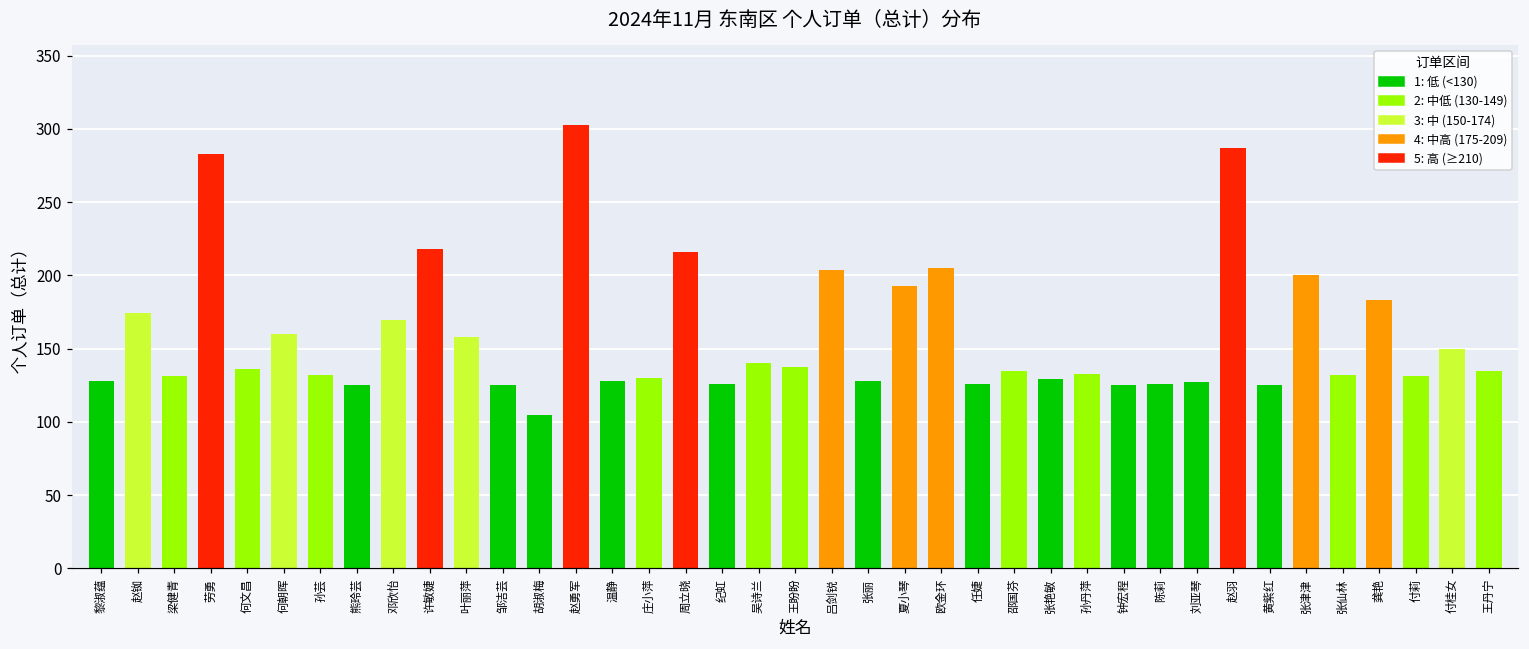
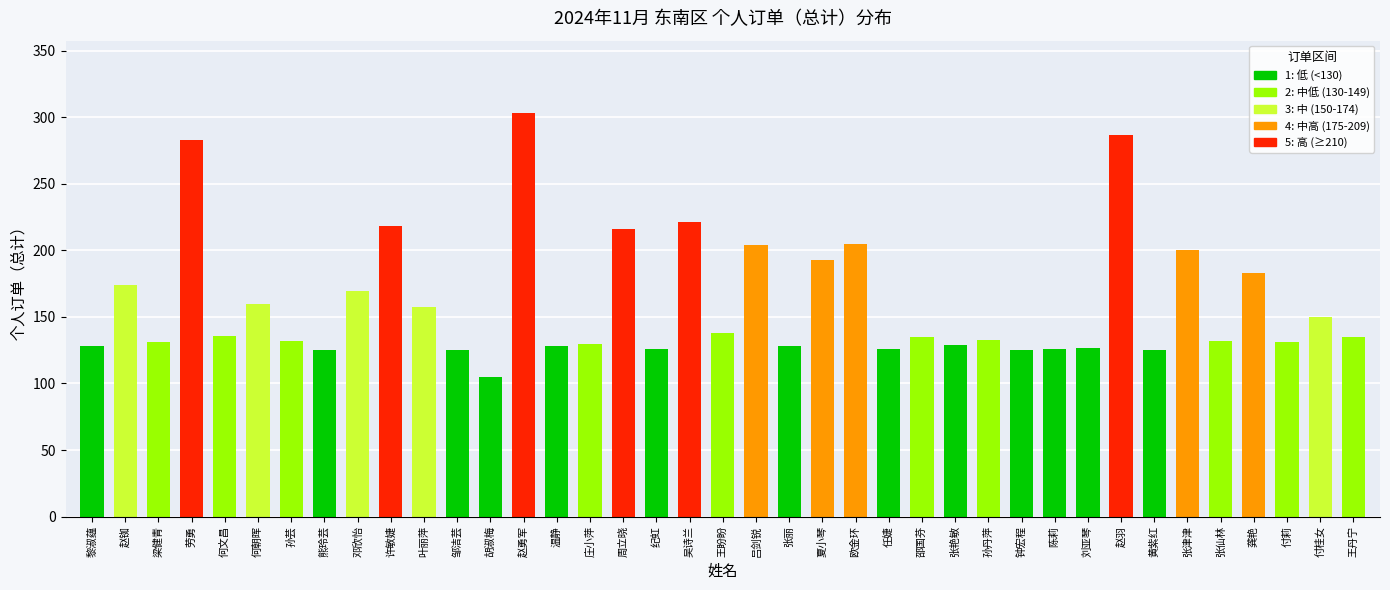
  {
    "黎淑蕴": 128,
    "赵铷": 174,
    "梁健青": 131,
    "劳勇": 283,
    "何文昌": 136,
    "何朝晖": 160,
    "孙芸": 132,
    "熊玲芸": 125,
    "邓欣怡": 169,
    "许敏婕": 218,
    "叶丽萍": 158,
    "邹洁芸": 125,
    "胡淑梅": 105,
    "赵勇军": 303,
    "温静": 128,
    "庄小萍": 130,
    "周立晓": 216,
    "纪虹": 126,
-   "吴诗兰": 140,
+   "吴诗兰": 221,
    "王盼盼": 138,
    "吕剑锐": 204,
    "张丽": 128,
    "夏小琴": 193,
    "欧金环": 205,
    "任婕": 126,
    "邵国芬": 135,
    "张艳敏": 129,
    "孙丹萍": 133,
    "钟宏程": 125,
    "陈莉": 126,
    "刘亚琴": 127,
    "赵羽": 287,
    "黄紫红": 125,
    "张津津": 200,
    "张仙林": 132,
    "龚艳": 183,
    "付莉": 131,
    "付桂女": 150,
    "王丹宁": 135
  }
